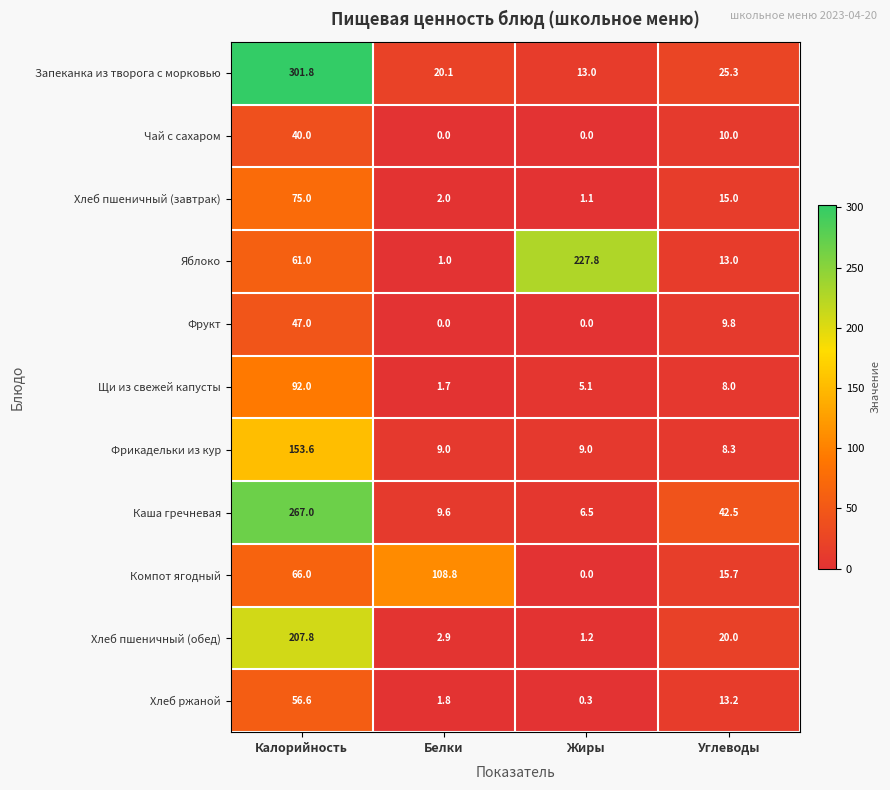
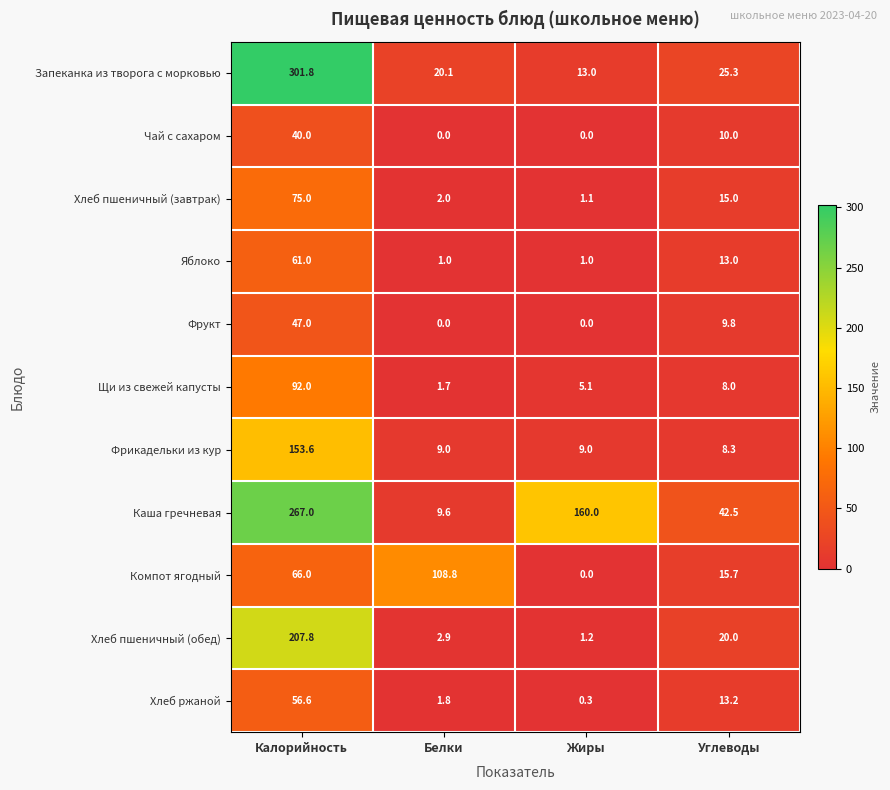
  {
    "Запеканка из творога с морковью": {
      "Калорийность": 301.8,
      "Белки": 20.1,
      "Жиры": 13.0,
      "Углеводы": 25.3
    },
    "Чай с сахаром": {
      "Калорийность": 40.0,
      "Белки": 0.0,
      "Жиры": 0.0,
      "Углеводы": 10.0
    },
    "Хлеб пшеничный (завтрак)": {
      "Калорийность": 75.0,
      "Белки": 2.0,
      "Жиры": 1.1,
      "Углеводы": 15.0
    },
    "Яблоко": {
      "Калорийность": 61.0,
      "Белки": 1.0,
-     "Жиры": 227.8,
+     "Жиры": 1.0,
      "Углеводы": 13.0
    },
    "Фрукт": {
      "Калорийность": 47.0,
      "Белки": 0.0,
      "Жиры": 0.0,
      "Углеводы": 9.8
    },
    "Щи из свежей капусты": {
      "Калорийность": 92.0,
      "Белки": 1.7,
      "Жиры": 5.1,
      "Углеводы": 8.0
    },
    "Фрикадельки из кур": {
      "Калорийность": 153.6,
      "Белки": 9.0,
      "Жиры": 9.0,
      "Углеводы": 8.3
    },
    "Каша гречневая": {
      "Калорийность": 267.0,
      "Белки": 9.6,
-     "Жиры": 6.5,
+     "Жиры": 160.0,
      "Углеводы": 42.5
    },
    "Компот ягодный": {
      "Калорийность": 66.0,
      "Белки": 108.8,
      "Жиры": 0.0,
      "Углеводы": 15.7
    },
    "Хлеб пшеничный (обед)": {
      "Калорийность": 207.8,
      "Белки": 2.9,
      "Жиры": 1.2,
      "Углеводы": 20.0
    },
    "Хлеб ржаной": {
      "Калорийность": 56.6,
      "Белки": 1.8,
      "Жиры": 0.3,
      "Углеводы": 13.2
    }
  }
